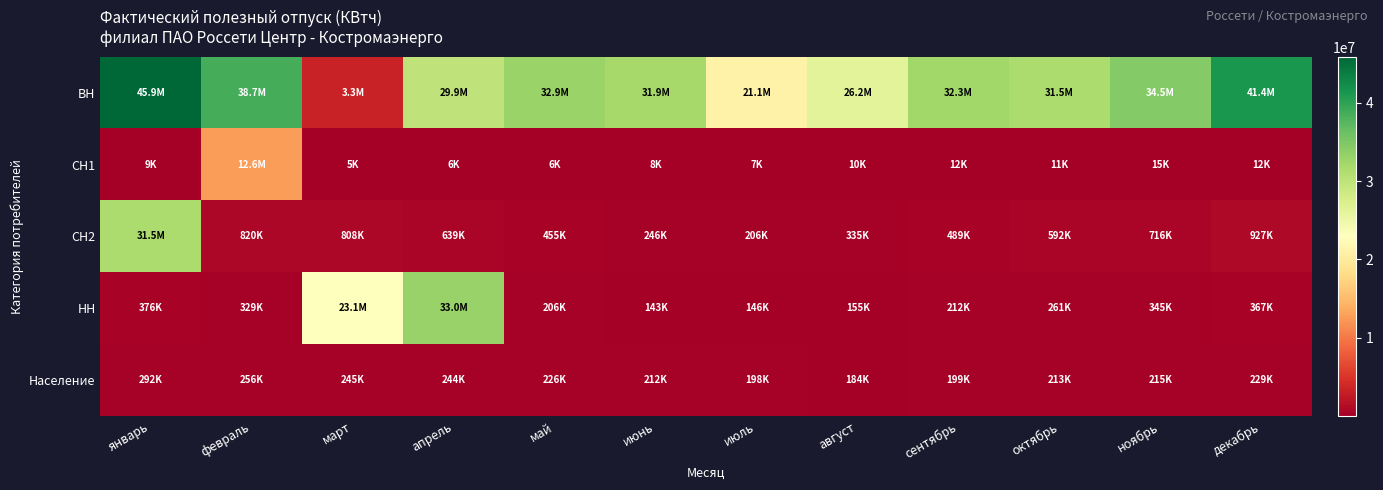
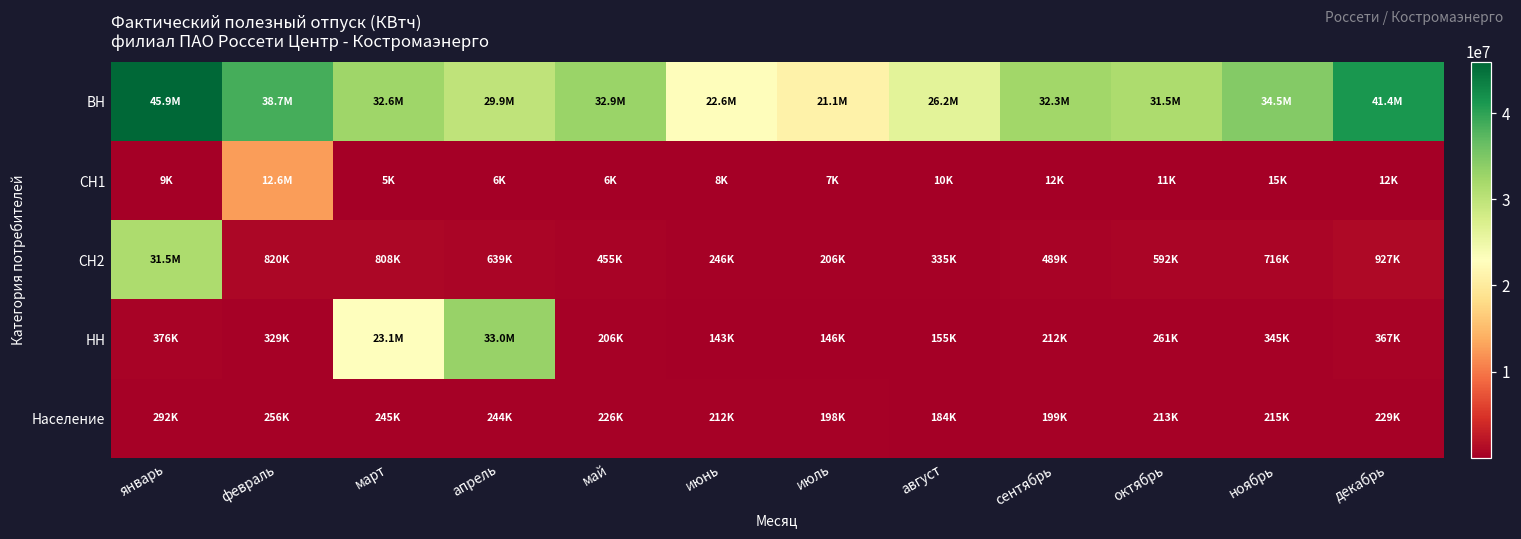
  {
    "ВН": {
      "январь": "45.9M",
      "февраль": "38.7M",
-     "март": "3.3M",
+     "март": "32.6M",
      "апрель": "29.9M",
      "май": "32.9M",
-     "июнь": "31.9M",
+     "июнь": "22.6M",
      "июль": "21.1M",
      "август": "26.2M",
      "сентябрь": "32.3M",
      "октябрь": "31.5M",
      "ноябрь": "34.5M",
      "декабрь": "41.4M"
    },
    "СН1": {
      "январь": "9K",
      "февраль": "12.6M",
      "март": "5K",
      "апрель": "6K",
      "май": "6K",
      "июнь": "8K",
      "июль": "7K",
      "август": "10K",
      "сентябрь": "12K",
      "октябрь": "11K",
      "ноябрь": "15K",
      "декабрь": "12K"
    },
    "СН2": {
      "январь": "31.5M",
      "февраль": "820K",
      "март": "808K",
      "апрель": "639K",
      "май": "455K",
      "июнь": "246K",
      "июль": "206K",
      "август": "335K",
      "сентябрь": "489K",
      "октябрь": "592K",
      "ноябрь": "716K",
      "декабрь": "927K"
    },
    "НН": {
      "январь": "376K",
      "февраль": "329K",
      "март": "23.1M",
      "апрель": "33.0M",
      "май": "206K",
      "июнь": "143K",
      "июль": "146K",
      "август": "155K",
      "сентябрь": "212K",
      "октябрь": "261K",
      "ноябрь": "345K",
      "декабрь": "367K"
    },
    "Население": {
      "январь": "292K",
      "февраль": "256K",
      "март": "245K",
      "апрель": "244K",
      "май": "226K",
      "июнь": "212K",
      "июль": "198K",
      "август": "184K",
      "сентябрь": "199K",
      "октябрь": "213K",
      "ноябрь": "215K",
      "декабрь": "229K"
    }
  }
